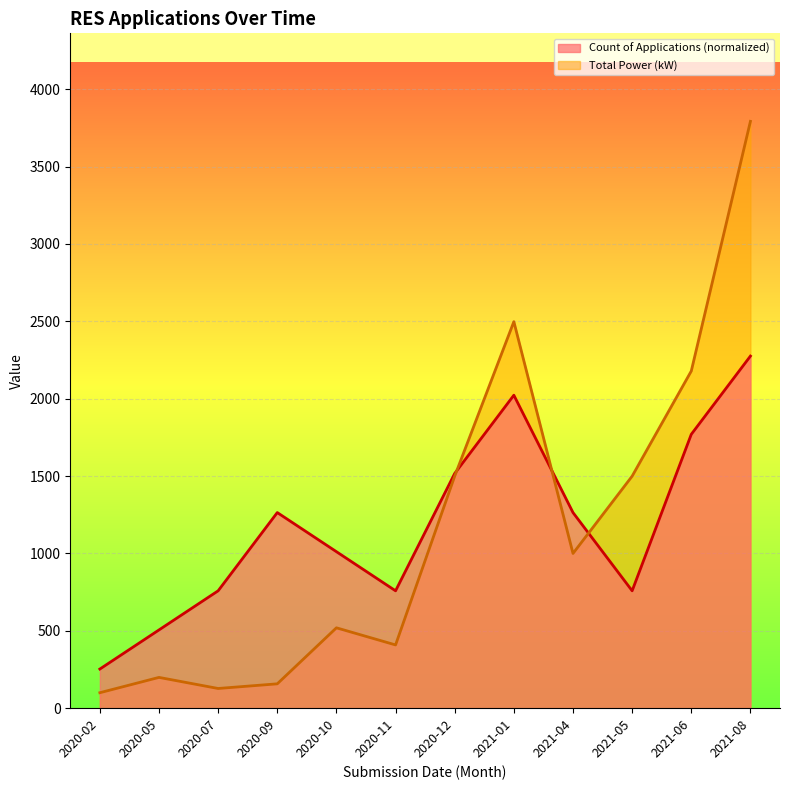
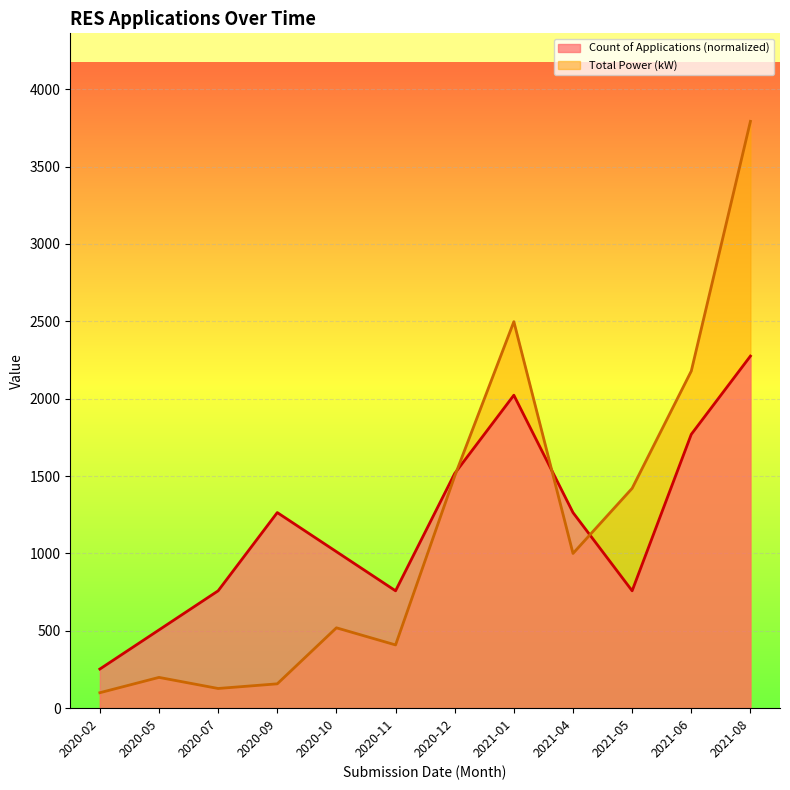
  {
    "Count of Applications (normalized)": {
      "2020-02": 250,
      "2020-05": 510,
      "2020-07": 760,
      "2020-09": 1260,
      "2020-10": 1010,
      "2020-11": 760,
      "2020-12": 1520,
      "2021-01": 2020,
      "2021-04": 1260,
      "2021-05": 760,
      "2021-06": 1770,
      "2021-08": 2280
    },
    "Total Power (kW)": {
      "2020-02": 100,
      "2020-05": 200,
      "2020-07": 130,
      "2020-09": 160,
      "2020-10": 520,
      "2020-11": 410,
      "2020-12": 1500,
      "2021-01": 2500,
      "2021-04": 1000,
-     "2021-05": 1500,
+     "2021-05": 1420,
      "2021-06": 2180,
      "2021-08": 3790
    }
  }
